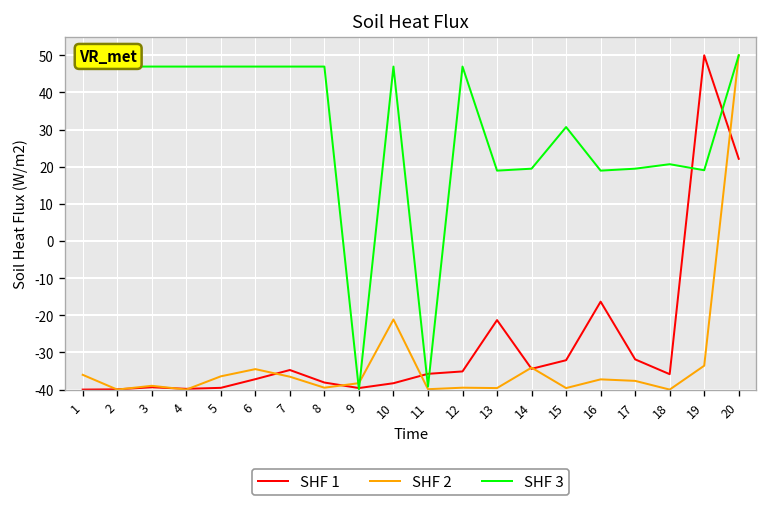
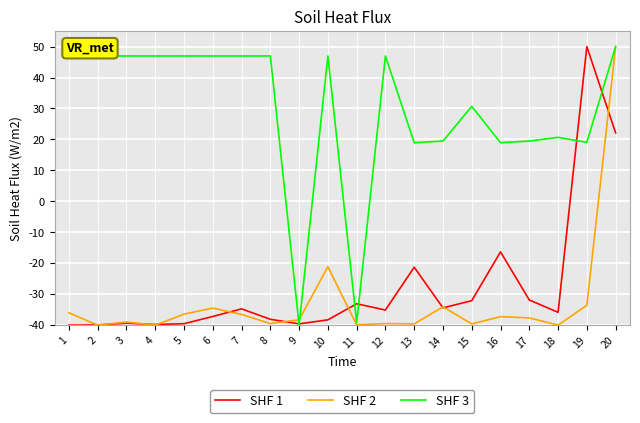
  {
    "SHF 1": {
      "1": -40,
      "5": -40,
      "6": -37,
      "7": -35,
      "8": -38,
      "10": -38,
-     "11": -36,
+     "11": -33,
      "12": -35,
      "13": -21,
      "15": -32,
      "16": -16,
      "17": -32,
      "18": -36,
      "19": 50,
      "20": 22
    },
    "SHF 2": {
      "1": -36,
      "5": -36,
      "6": -34,
      "7": -37,
      "8": -39,
      "9": -38,
      "10": -21,
      "12": -39,
      "13": -40,
      "15": -40,
      "16": -37,
      "17": -38,
      "18": -40,
      "19": -34
    },
    "SHF 3": {
      "3": 47,
      "4": 47,
      "5": 47,
      "6": 47,
      "7": 47,
      "8": 47,
      "10": 47,
      "12": 47,
      "13": 19,
      "14": 19,
      "15": 31,
      "16": 19,
      "17": 19,
      "18": 21,
      "19": 19
    }
  }
